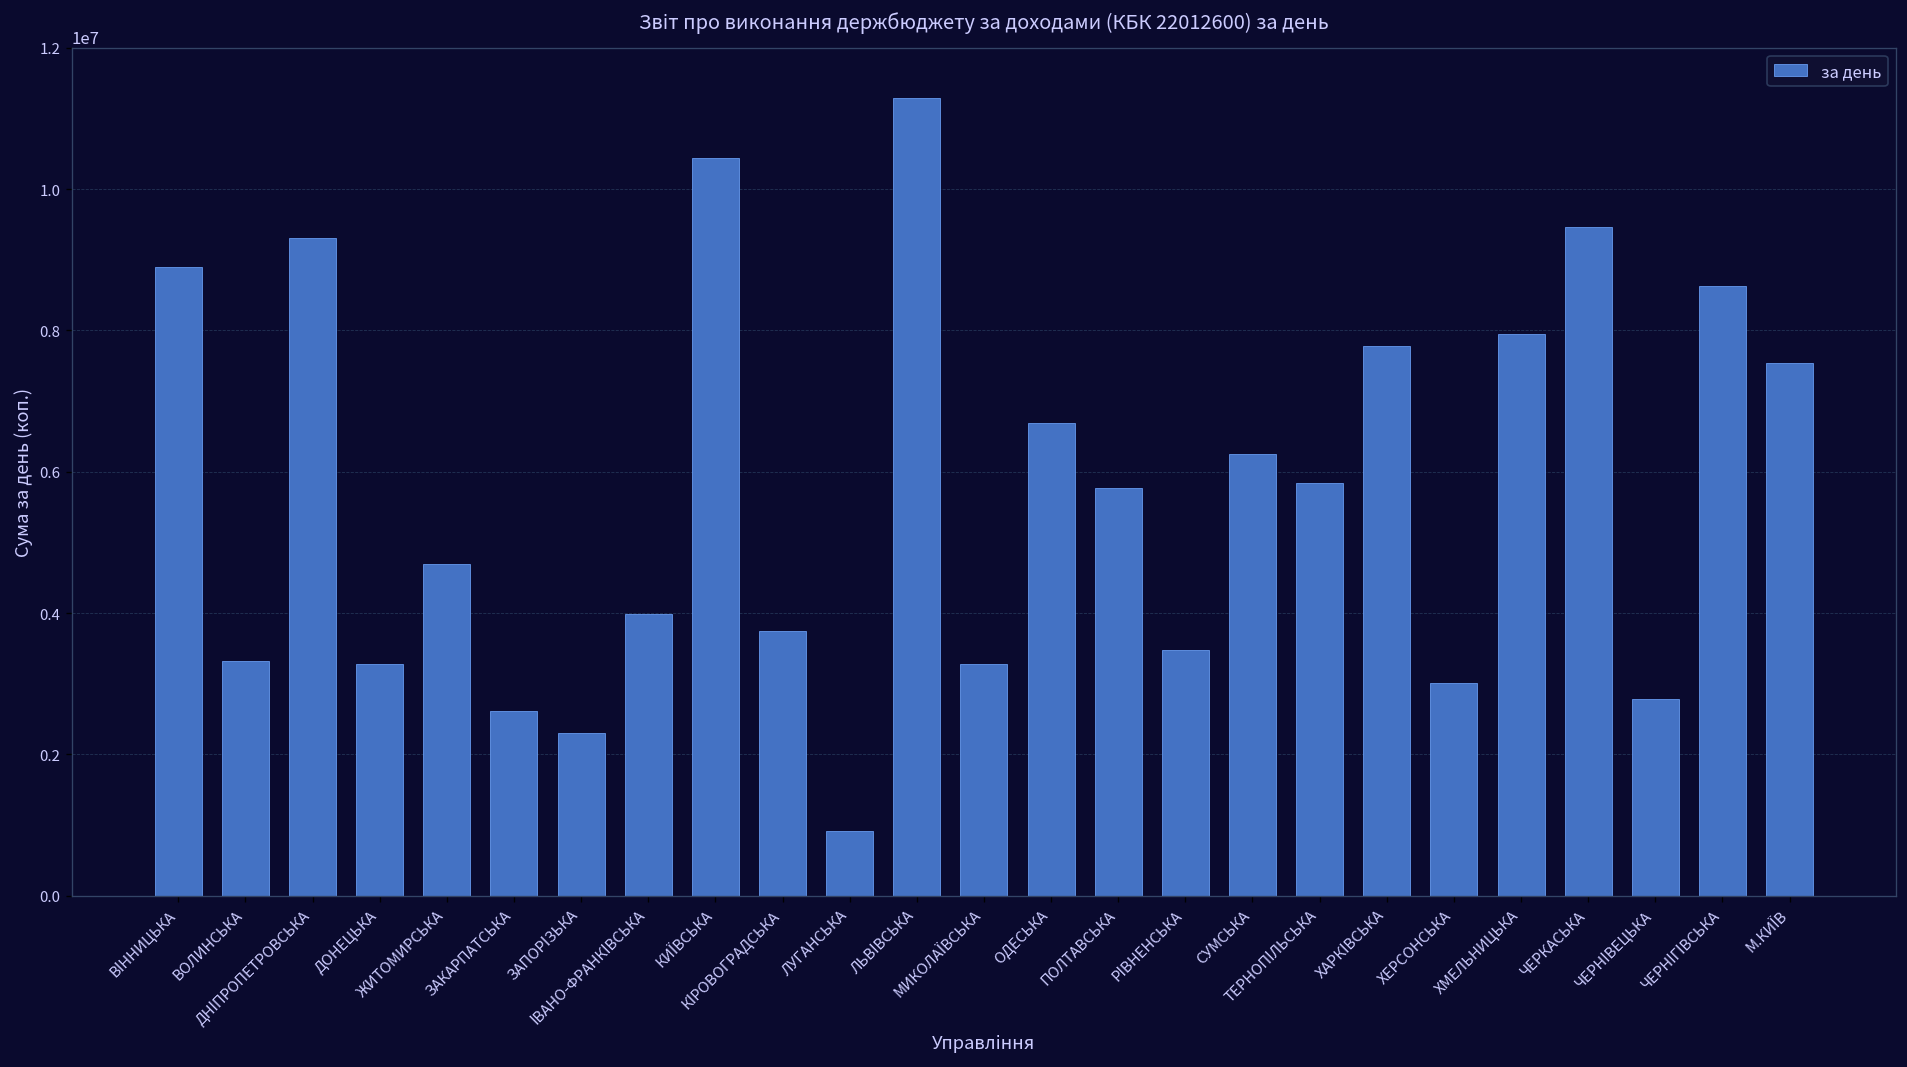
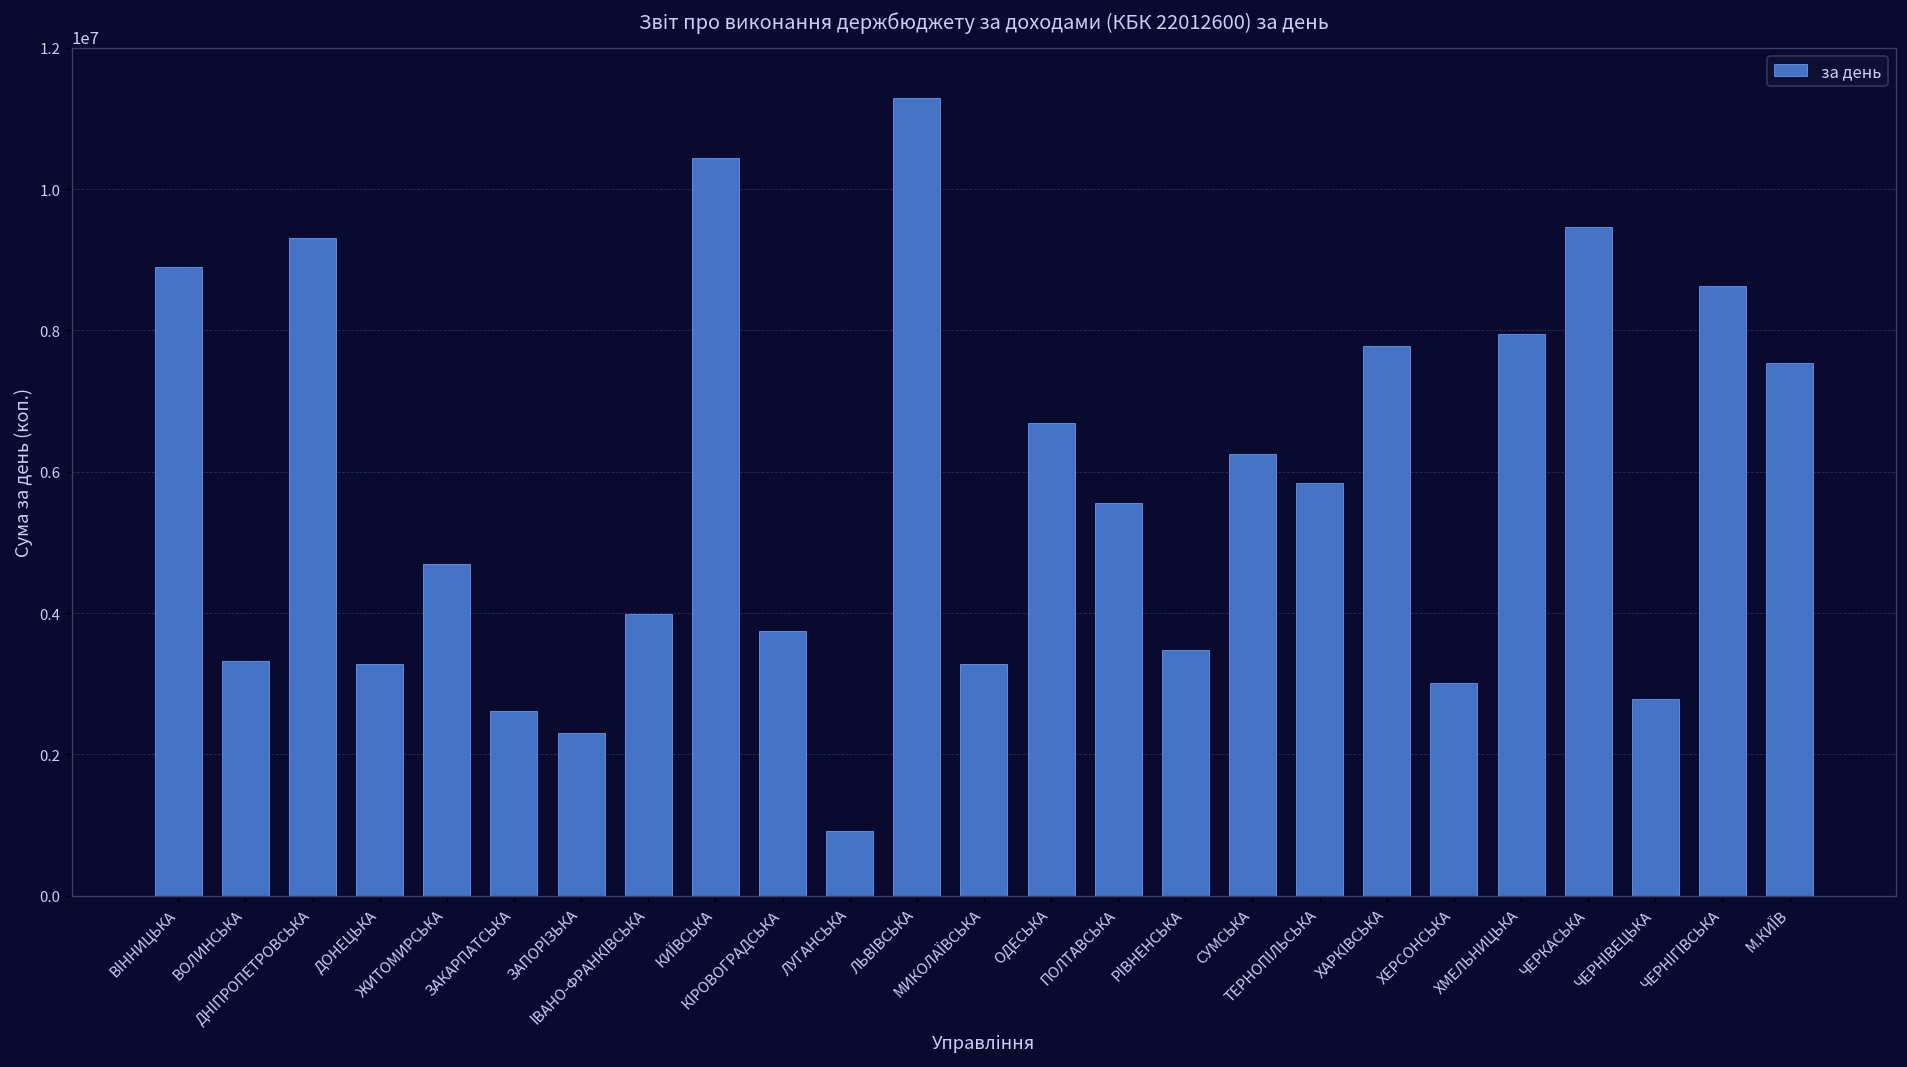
  {
    "ВІННИЦЬКА": 8900000,
    "ВОЛИНСЬКА": 3300000,
    "ДНІПРОПЕТРОВСЬКА": 9300000,
    "ДОНЕЦЬКА": 3300000,
    "ЖИТОМИРСЬКА": 4700000,
    "ЗАКАРПАТСЬКА": 2600000,
    "ЗАПОРІЗЬКА": 2300000,
    "ІВАНО-ФРАНКІВСЬКА": 4000000,
    "КИЇВСЬКА": 10400000,
    "КІРОВОГРАДСЬКА": 3700000,
    "ЛУГАНСЬКА": 900000,
    "ЛЬВІВСЬКА": 11300000,
    "МИКОЛАЇВСЬКА": 3300000,
    "ОДЕСЬКА": 6700000,
-   "ПОЛТАВСЬКА": 5800000,
+   "ПОЛТАВСЬКА": 5600000,
    "РІВНЕНСЬКА": 3500000,
    "СУМСЬКА": 6300000,
    "ТЕРНОПІЛЬСЬКА": 5800000,
    "ХАРКІВСЬКА": 7800000,
    "ХЕРСОНСЬКА": 3000000,
    "ХМЕЛЬНИЦЬКА": 7900000,
    "ЧЕРКАСЬКА": 9500000,
    "ЧЕРНІВЕЦЬКА": 2800000,
    "ЧЕРНІГІВСЬКА": 8600000,
    "М.КИЇВ": 7500000
  }
